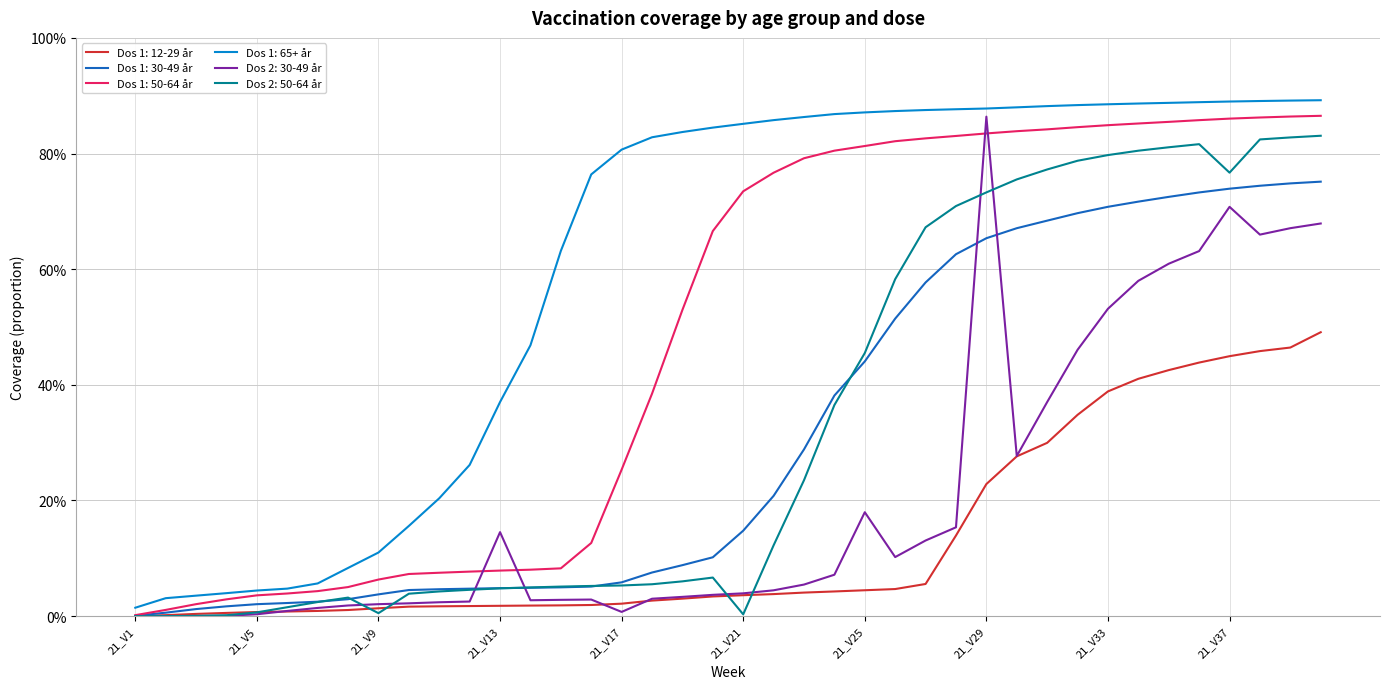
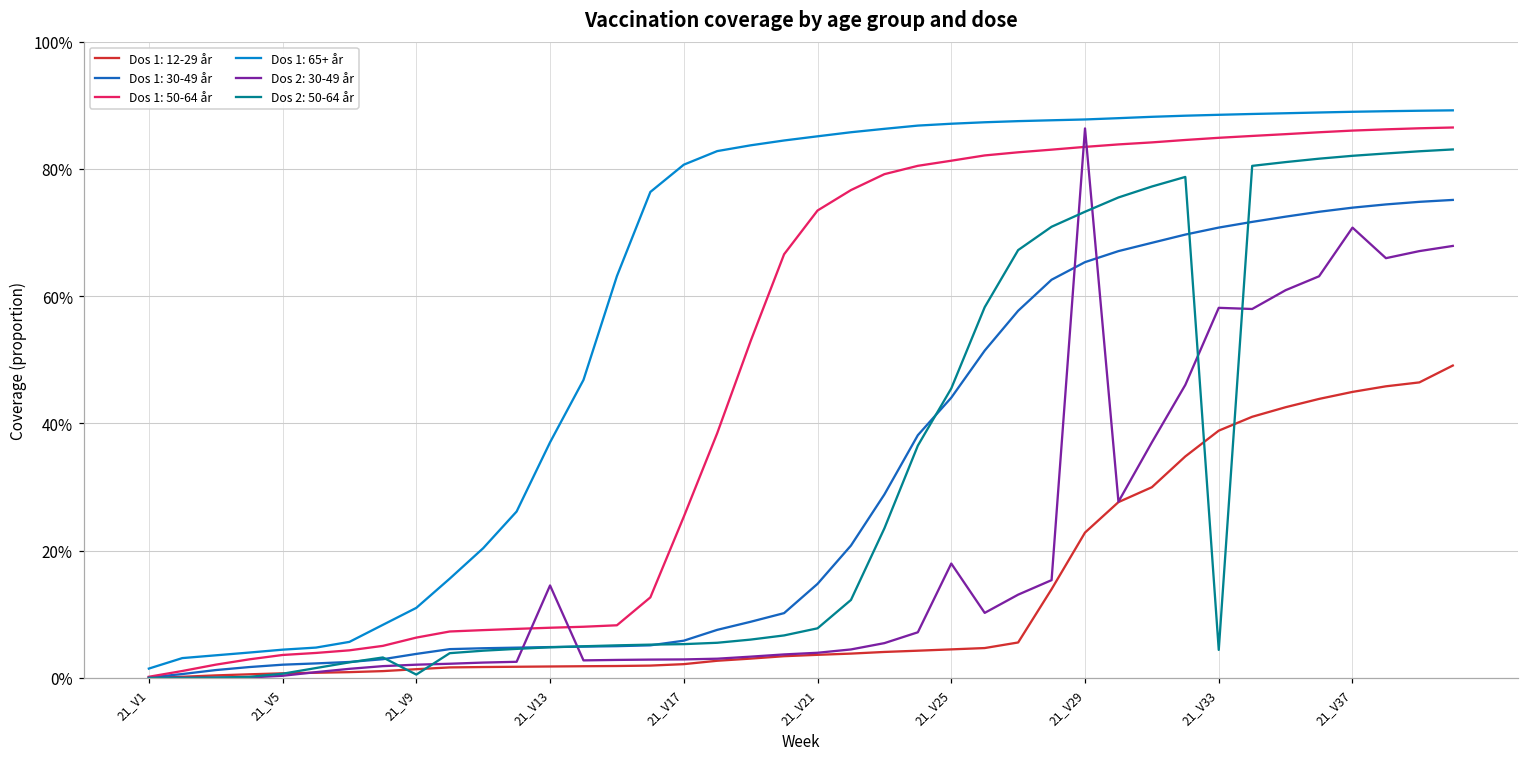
  {
    "Dos 2: 30-49 år": {
      "21_V9": "2%",
      "21_V13": "15%",
-     "21_V17": "1%",
+     "21_V17": "3%",
      "21_V25": "18%",
      "21_V29": "86%",
-     "21_V33": "53%",
+     "21_V33": "58%",
      "21_V37": "71%"
    },
    "Dos 2: 50-64 år": {
      "21_V9": "1%",
      "21_V17": "5%",
-     "21_V21": "0%",
+     "21_V21": "8%",
      "21_V25": "46%",
      "21_V29": "73%",
-     "21_V33": "80%",
-     "21_V37": "77%"
+     "21_V33": "4%",
+     "21_V37": "82%"
    }
  }
